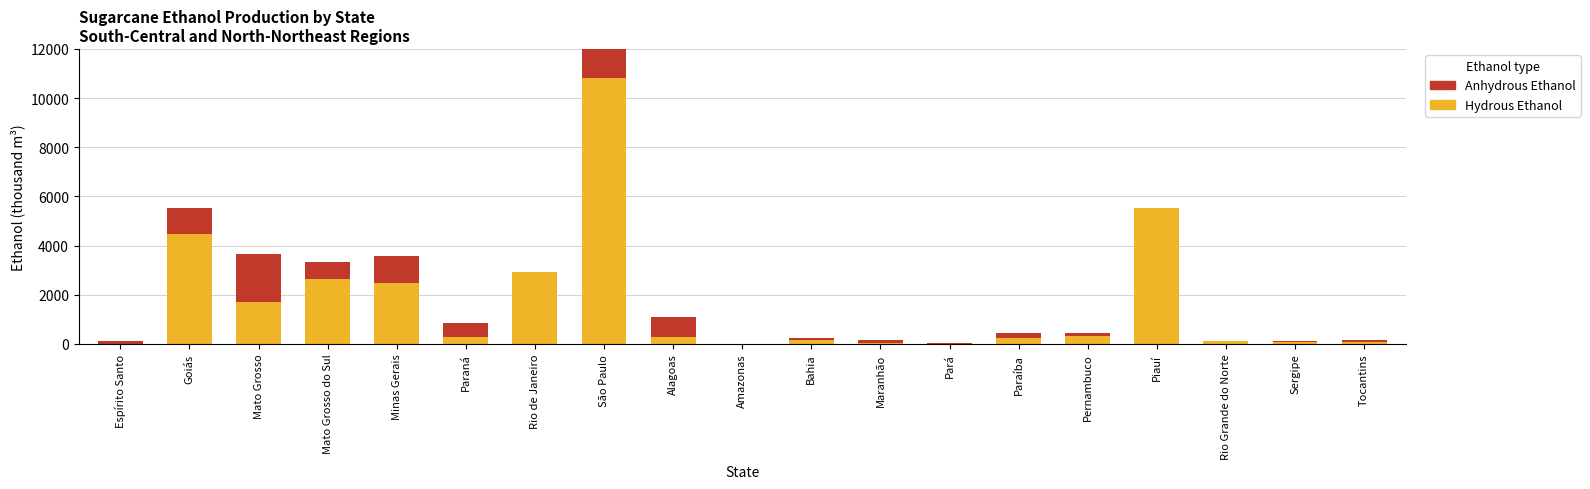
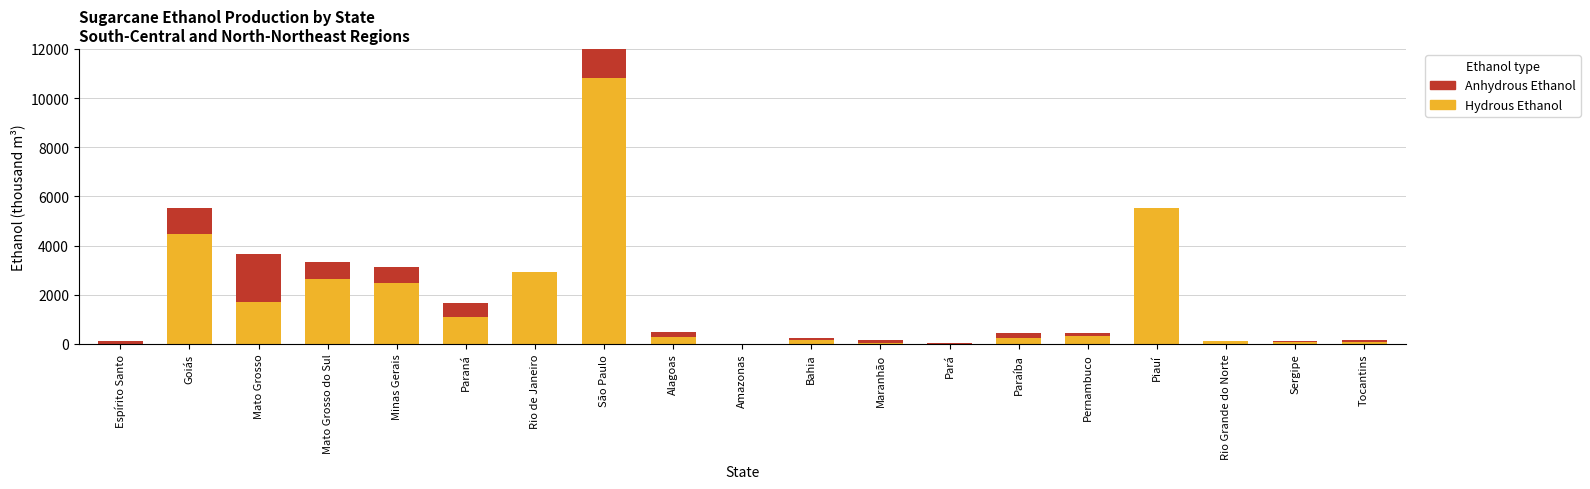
  {
    "Hydrous Ethanol": {
      "Goiás": 4500,
      "Mato Grosso": 1700,
      "Mato Grosso do Sul": 2600,
      "Minas Gerais": 2500,
-     "Paraná": 300,
+     "Paraná": 1100,
      "Rio de Janeiro": 2900,
      "São Paulo": 10800,
      "Alagoas": 300,
      "Bahia": 200,
      "Paraíba": 200,
      "Pernambuco": 300,
      "Piauí": 5500
    },
    "Anhydrous Ethanol": {
      "Espírito Santo": 100,
      "Goiás": 1000,
      "Mato Grosso": 1900,
      "Mato Grosso do Sul": 700,
-     "Minas Gerais": 1100,
+     "Minas Gerais": 600,
      "Paraná": 600,
      "Rio de Janeiro": 0,
-     "Alagoas": 800,
+     "Alagoas": 200,
      "Amazonas": 0,
      "Maranhão": 100,
      "Paraíba": 200,
      "Pernambuco": 100
    }
  }
